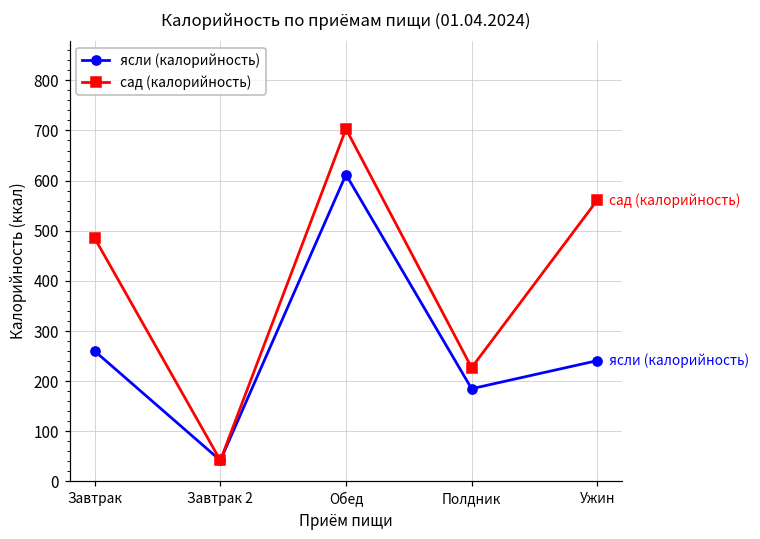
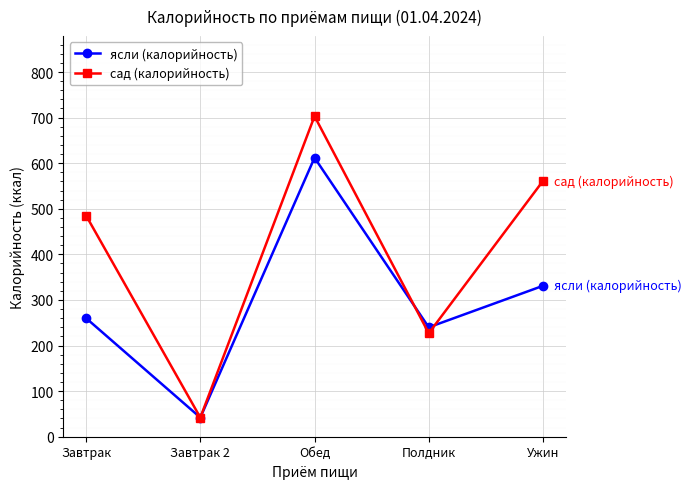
  {
    "ясли (калорийность)": {
      "Завтрак": 260,
      "Обед": 610,
-     "Полдник": 190,
-     "Ужин": 240
+     "Полдник": 240,
+     "Ужин": 330
    },
    "сад (калорийность)": {
      "Завтрак": 490,
      "Обед": 700,
      "Полдник": 230,
      "Ужин": 560
    }
  }
